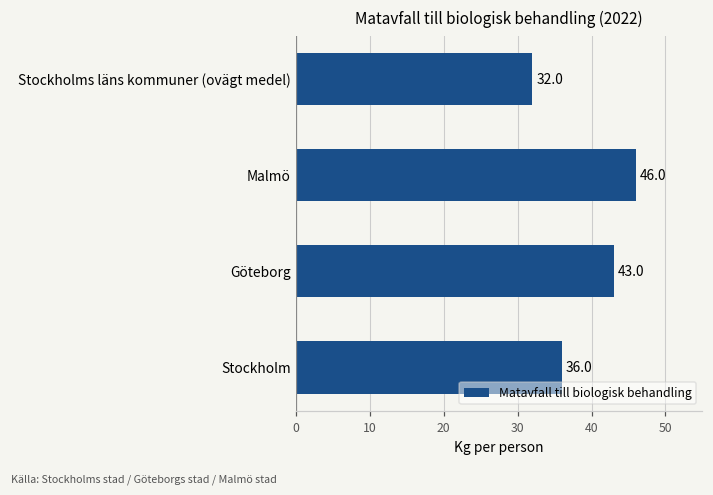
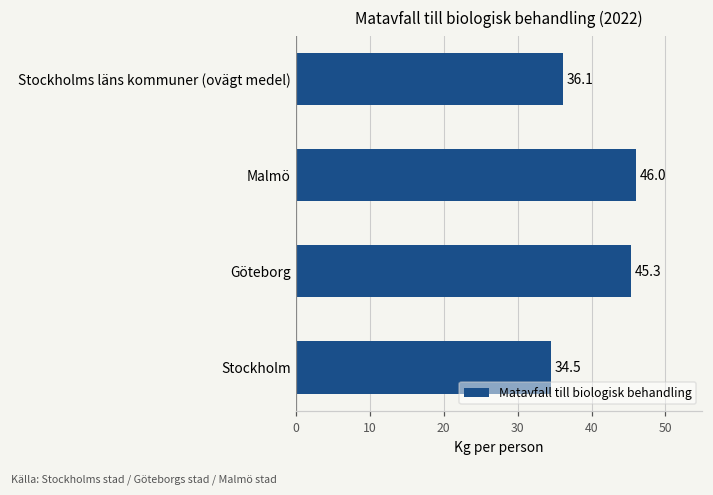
  {
-   "Stockholms läns kommuner (ovägt medel)": 32.0,
+   "Stockholms läns kommuner (ovägt medel)": 36.1,
    "Malmö": 46.0,
-   "Göteborg": 43.0,
-   "Stockholm": 36.0
+   "Göteborg": 45.3,
+   "Stockholm": 34.5
  }
